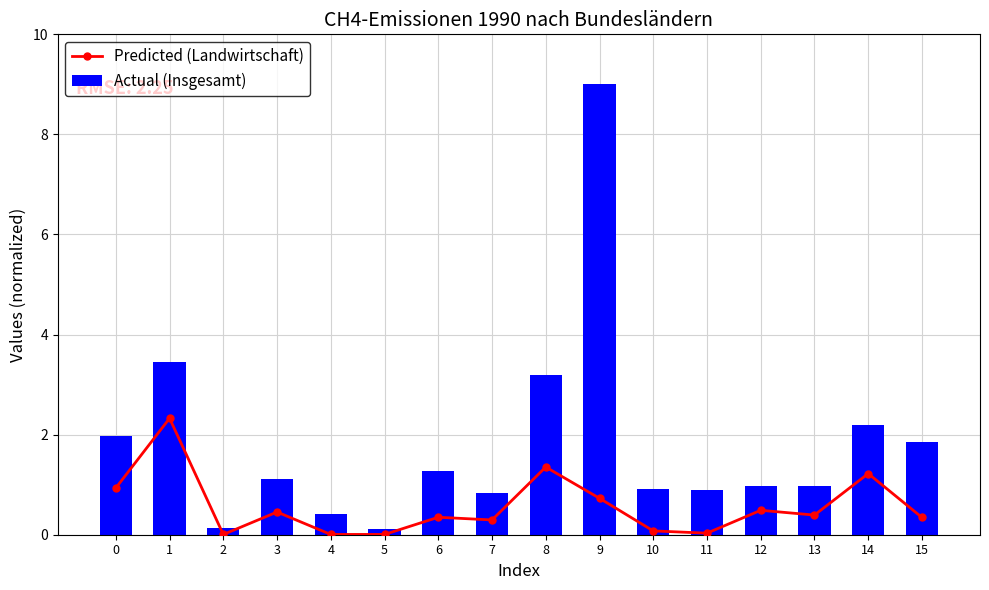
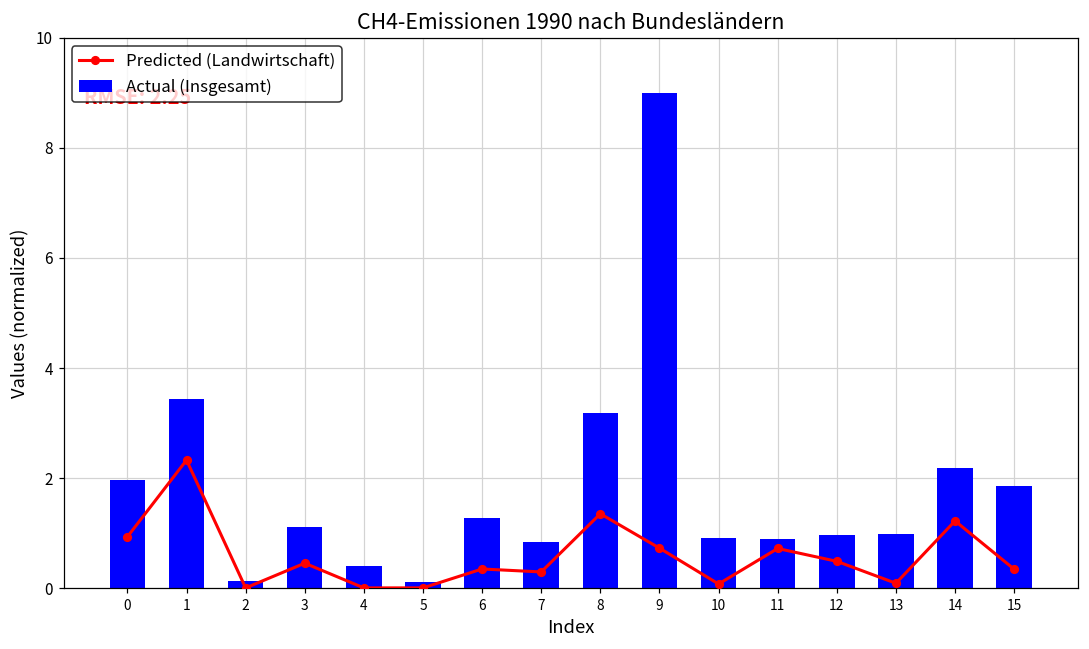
  {
    "Predicted (Landwirtschaft)": {
      "0": 0.9,
      "1": 2.3,
      "2": 0.0,
      "3": 0.5,
      "4": 0.0,
      "5": 0.0,
      "6": 0.3,
      "7": 0.3,
      "8": 1.4,
      "9": 0.7,
      "10": 0.1,
-     "11": 0.0,
+     "11": 0.7,
      "12": 0.5,
-     "13": 0.4,
+     "13": 0.1,
      "14": 1.2,
      "15": 0.3
    },
    "Actual (Insgesamt)": {
      "0": 2.0,
      "1": 3.4,
      "2": 0.1,
      "3": 1.1,
      "4": 0.4,
      "5": 0.1,
      "6": 1.3,
      "7": 0.8,
      "8": 3.2,
      "9": 9.0,
      "10": 0.9,
      "11": 0.9,
      "12": 1.0,
      "13": 1.0,
      "14": 2.2,
      "15": 1.8
    }
  }
